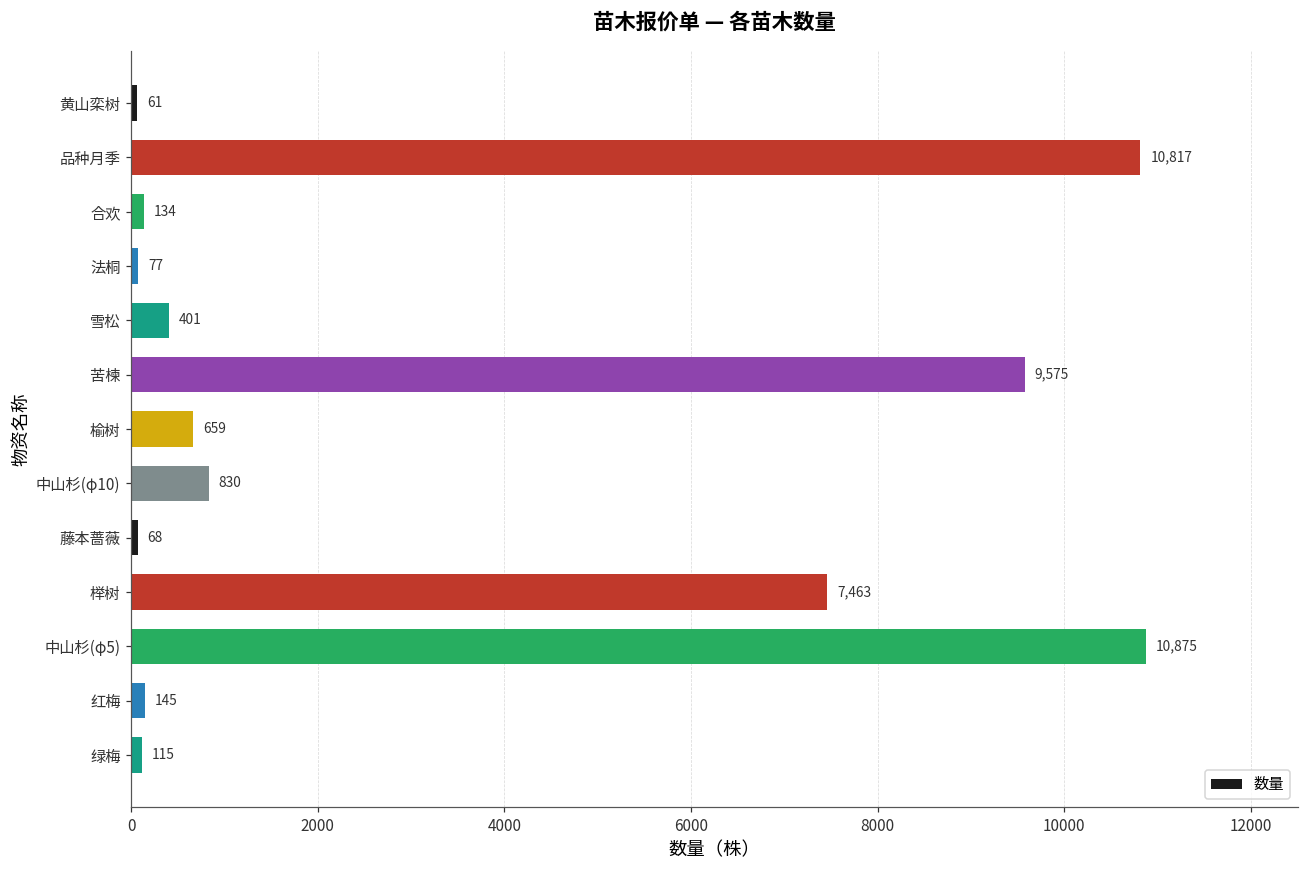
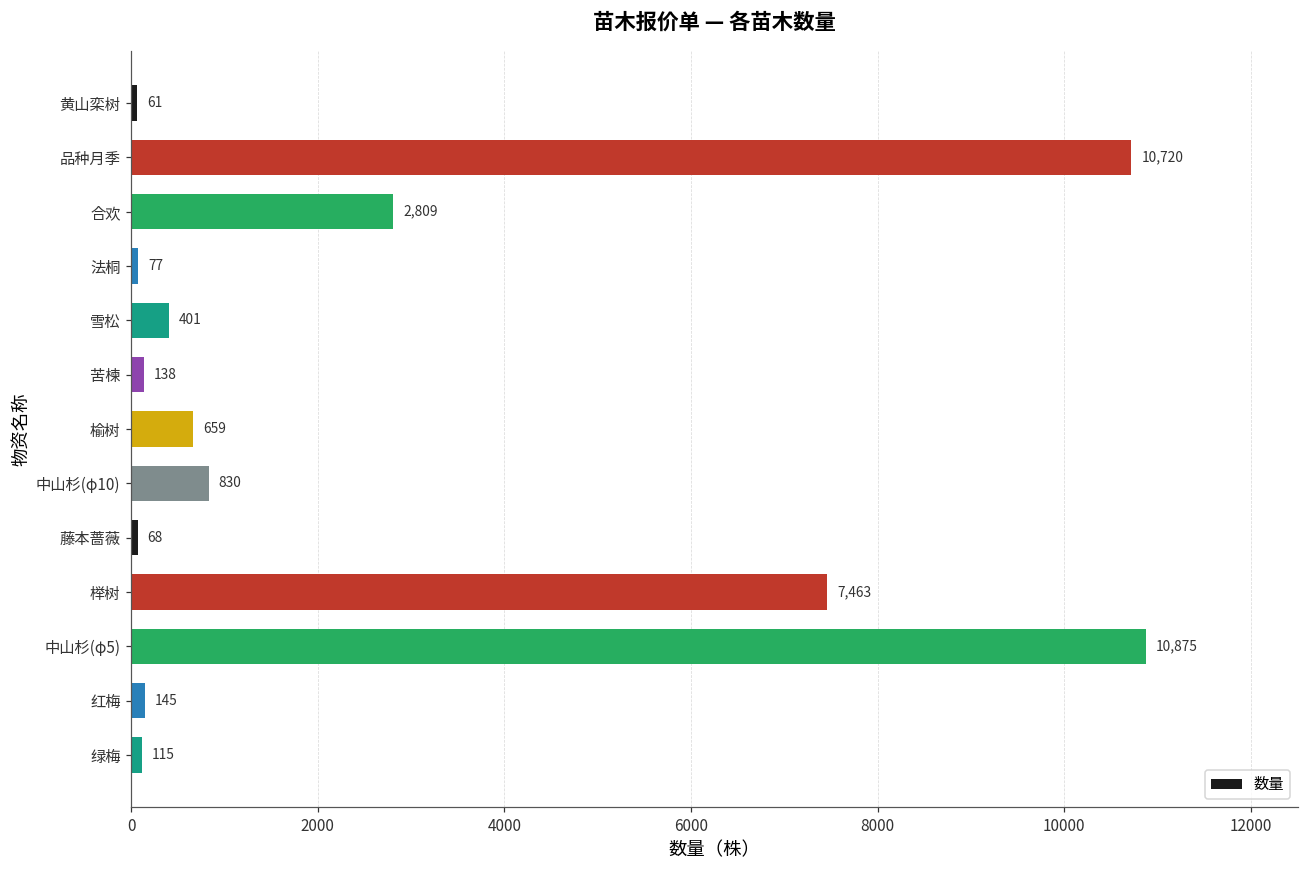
  {
    "黄山栾树": "61",
-   "品种月季": "10,817",
-   "合欢": "134",
+   "品种月季": "10,720",
+   "合欢": "2,809",
    "法桐": "77",
    "雪松": "401",
-   "苦楝": "9,575",
+   "苦楝": "138",
    "榆树": "659",
    "中山杉(φ10)": "830",
    "藤本蔷薇": "68",
    "榉树": "7,463",
    "中山杉(φ5)": "10,875",
    "红梅": "145",
    "绿梅": "115"
  }
